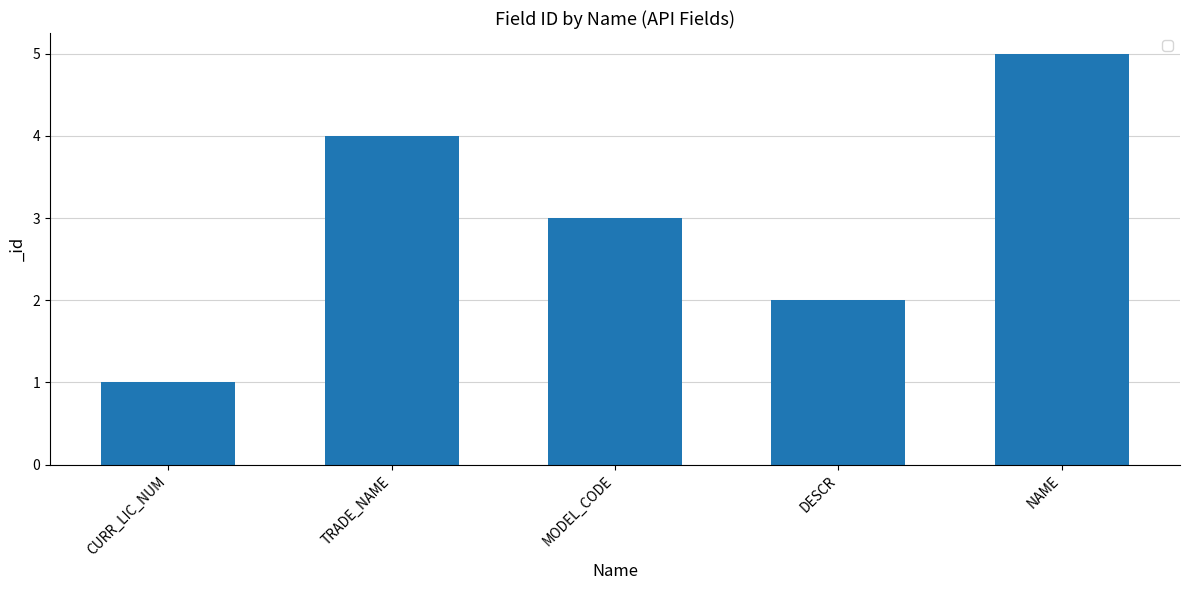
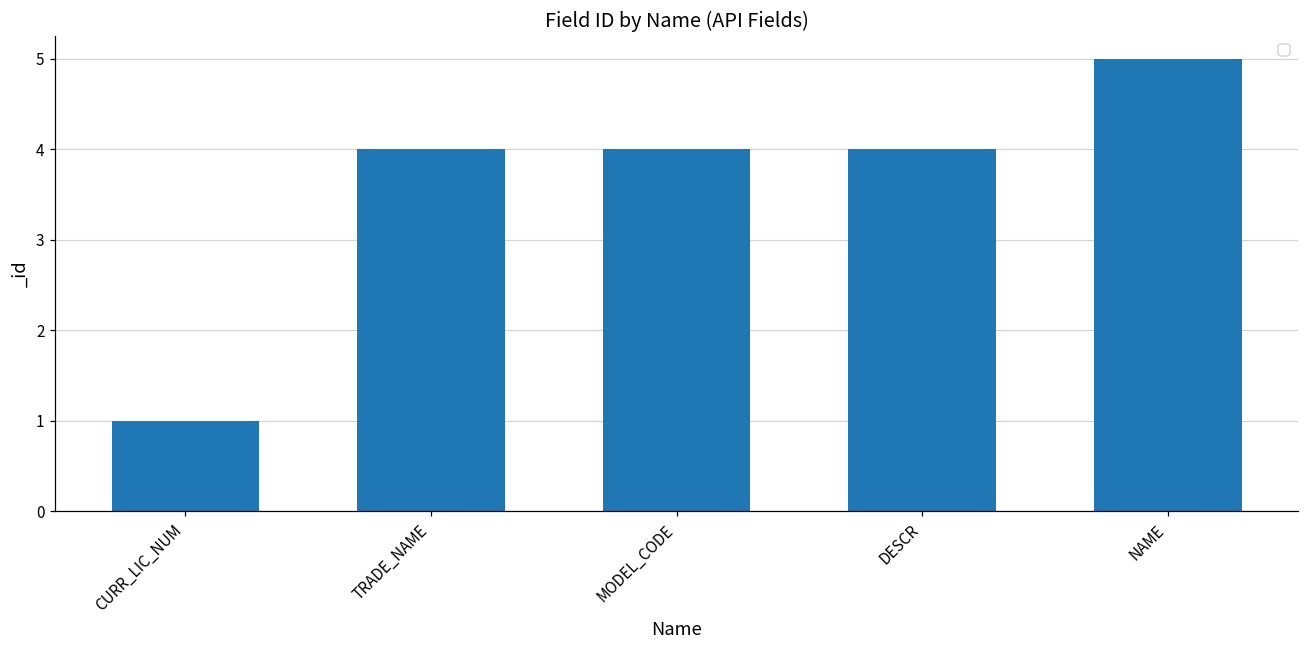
  {
    "CURR_LIC_NUM": 1,
    "TRADE_NAME": 4,
-   "MODEL_CODE": 3,
-   "DESCR": 2,
+   "MODEL_CODE": 4,
+   "DESCR": 4,
    "NAME": 5
  }
